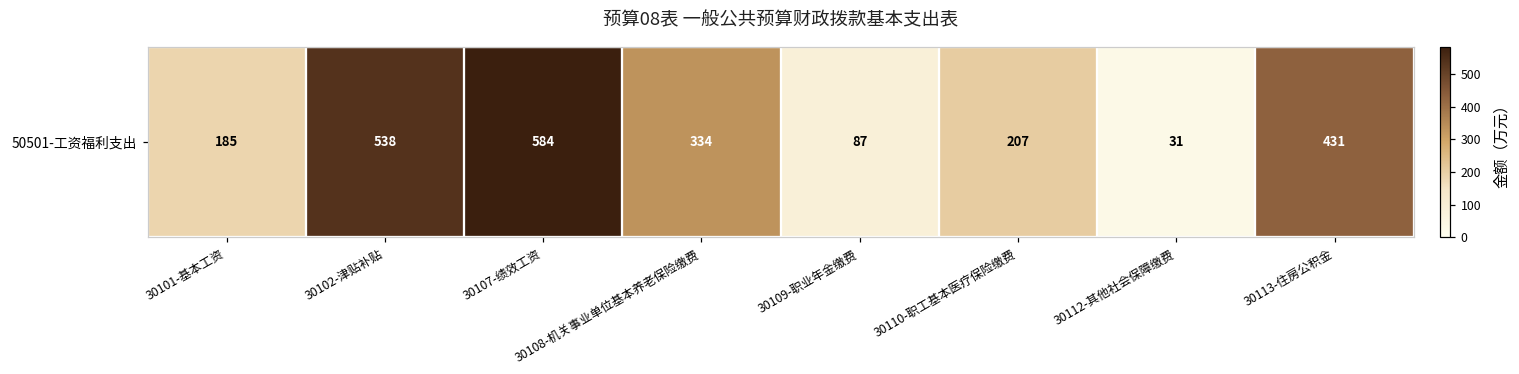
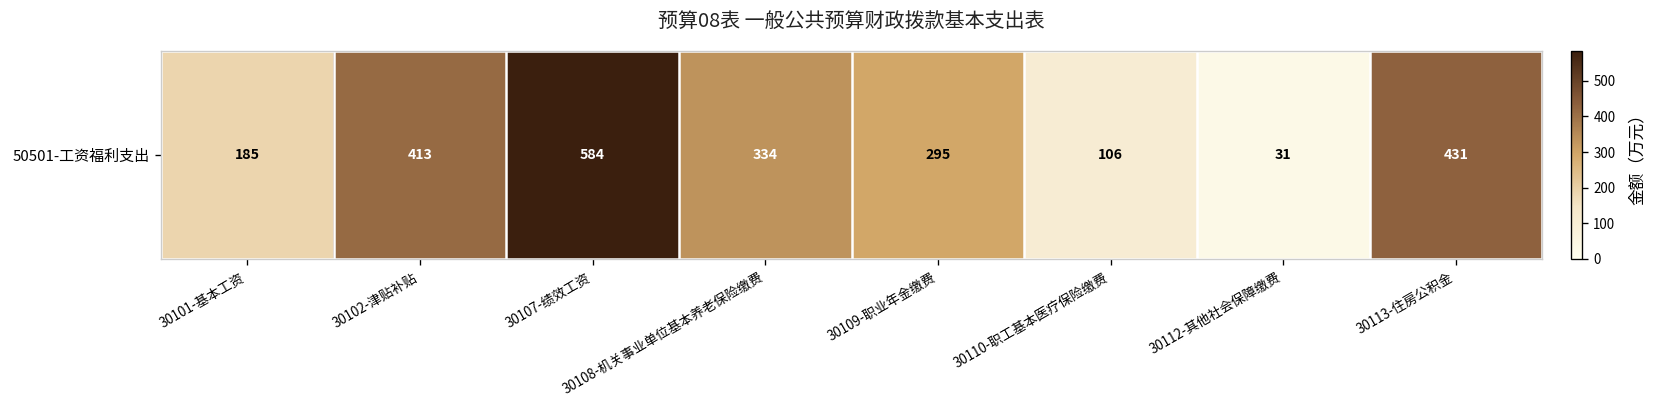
  {
    "50501-工资福利支出": {
      "30101-基本工资": 185,
-     "30102-津贴补贴": 538,
+     "30102-津贴补贴": 413,
      "30107-绩效工资": 584,
      "30108-机关事业单位基本养老保险缴费": 334,
-     "30109-职业年金缴费": 87,
-     "30110-职工基本医疗保险缴费": 207,
+     "30109-职业年金缴费": 295,
+     "30110-职工基本医疗保险缴费": 106,
      "30112-其他社会保障缴费": 31,
      "30113-住房公积金": 431
    }
  }
